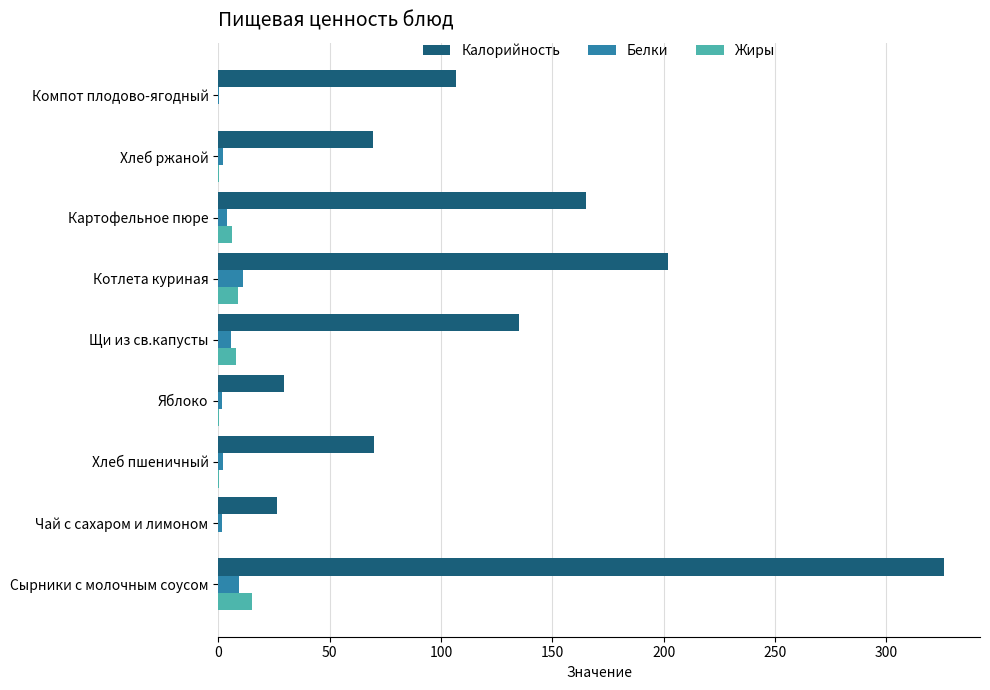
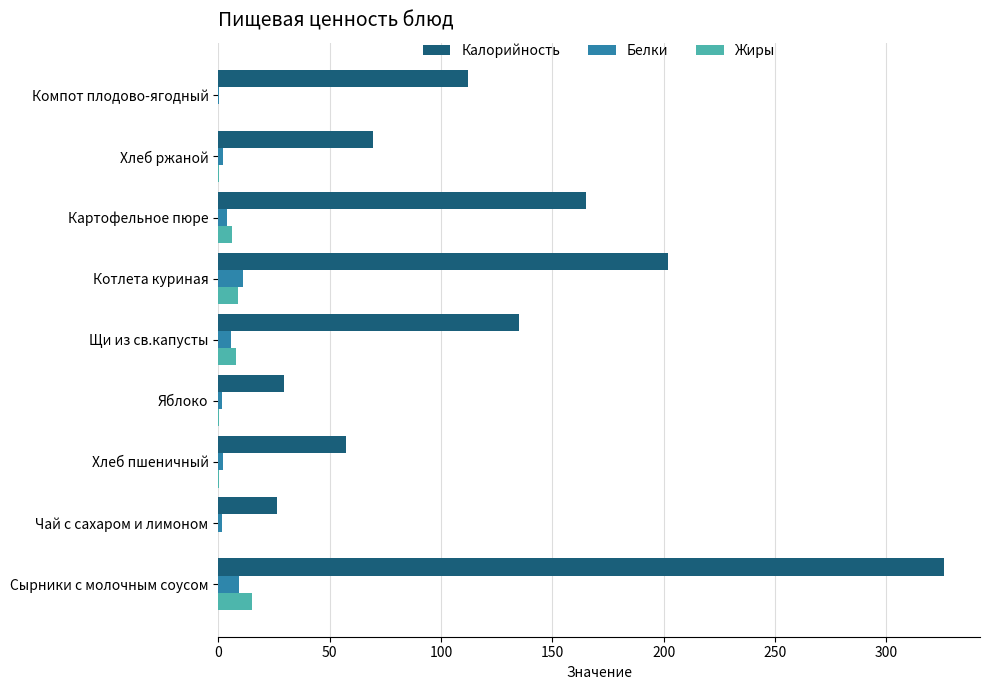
  {
    "Калорийность": {
-     "Компот плодово-ягодный": 107,
+     "Компот плодово-ягодный": 112,
      "Хлеб ржаной": 70,
      "Картофельное пюре": 165,
      "Котлета куриная": 202,
      "Щи из св.капусты": 135,
      "Яблоко": 30,
-     "Хлеб пшеничный": 70,
+     "Хлеб пшеничный": 58,
      "Чай с сахаром и лимоном": 26,
      "Сырники с молочным соусом": 326
    }
  }
